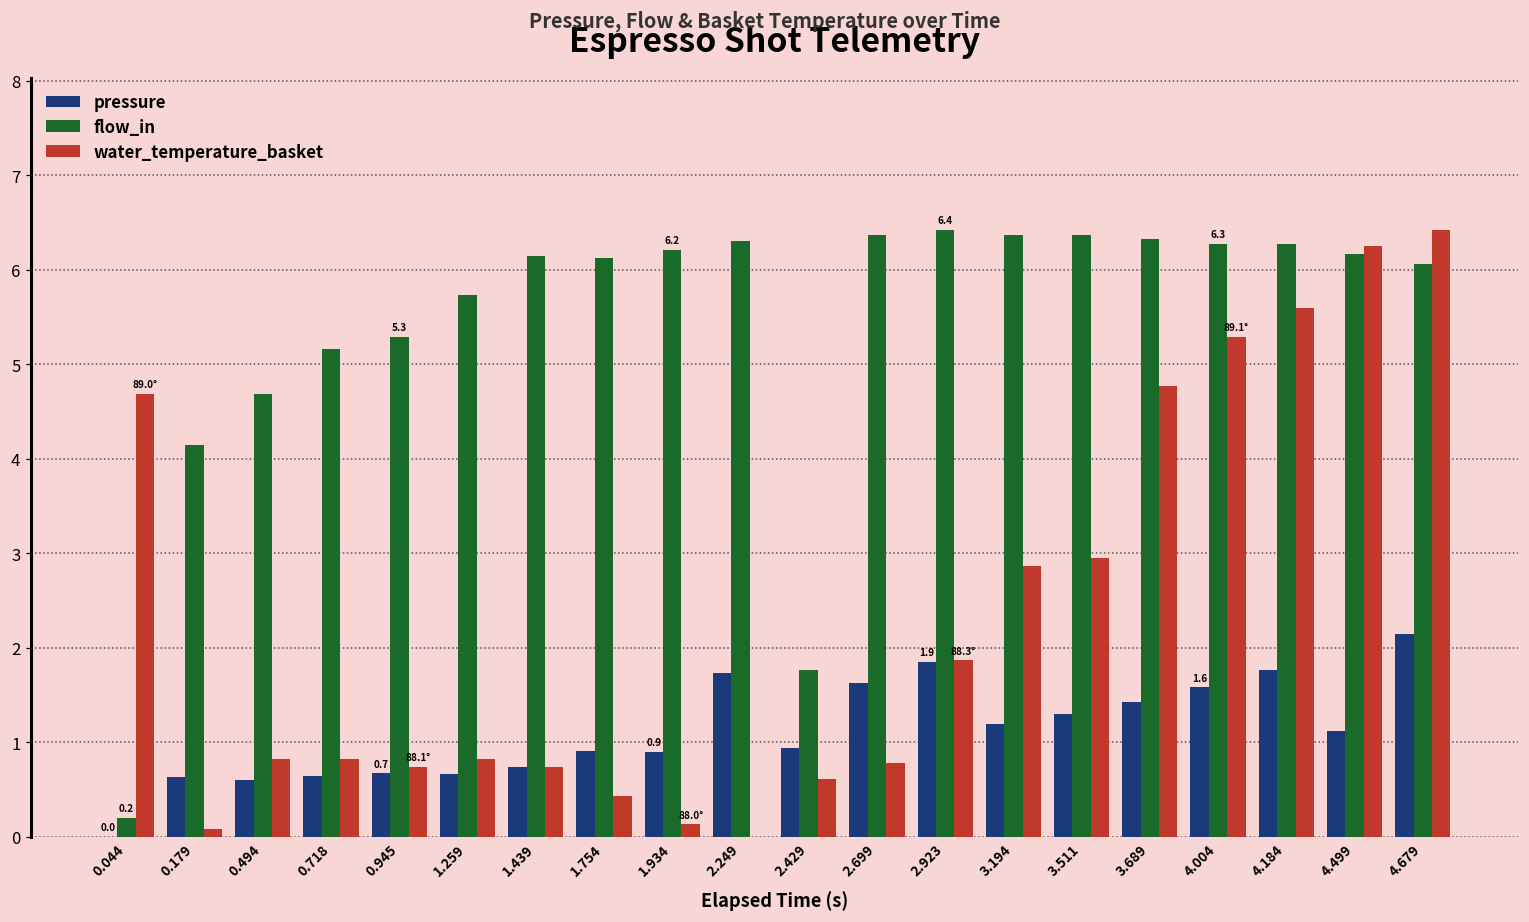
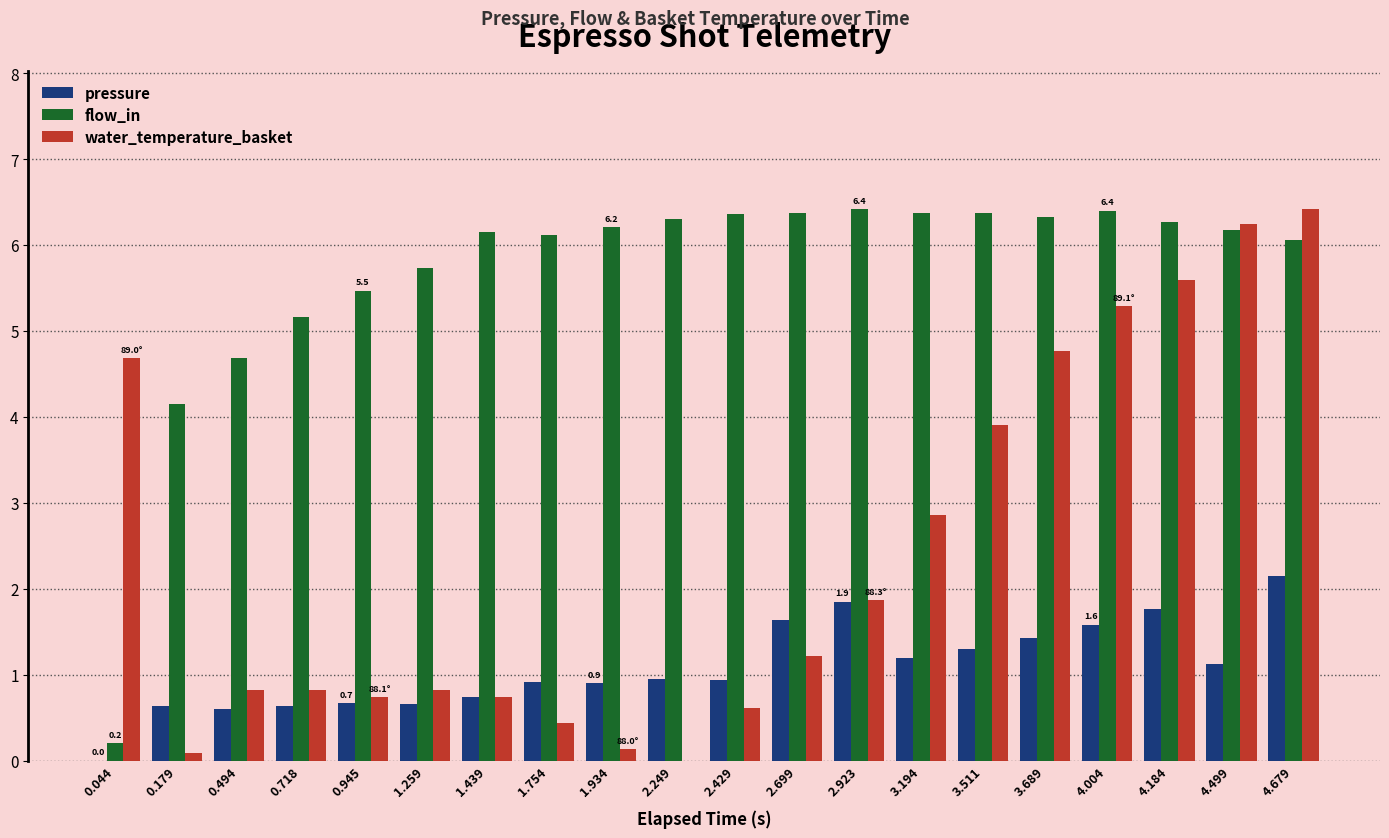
  {
    "pressure": {
      "0.179": 0.6,
      "0.494": 0.6,
      "0.718": 0.6,
      "1.259": 0.7,
      "1.439": 0.7,
      "1.754": 0.9,
-     "2.249": 1.7,
+     "2.249": 1.0,
      "2.429": 0.9,
      "2.699": 1.6,
      "3.194": 1.2,
      "3.511": 1.3,
      "3.689": 1.4,
      "4.184": 1.8,
      "4.499": 1.1,
      "4.679": 2.2
    },
    "flow_in": {
      "0.044": 0.2,
-     "0.945": 5.3,
+     "0.945": 5.5,
      "1.934": 6.2,
-     "2.429": 1.8,
+     "2.429": 6.4,
      "2.923": 6.4,
-     "4.004": 6.3
+     "4.004": 6.4
    },
    "water_temperature_basket": {
      "0.179": 0.1,
      "0.494": 0.8,
      "0.718": 0.8,
      "1.259": 0.8,
      "1.439": 0.7,
      "1.754": 0.4,
      "2.249": 0.0,
      "2.429": 0.6,
-     "2.699": 0.8,
+     "2.699": 1.2,
      "3.194": 2.9,
-     "3.511": 2.9,
+     "3.511": 3.9,
      "3.689": 4.8,
      "4.184": 5.6,
      "4.499": 6.2,
      "4.679": 6.4
    }
  }
